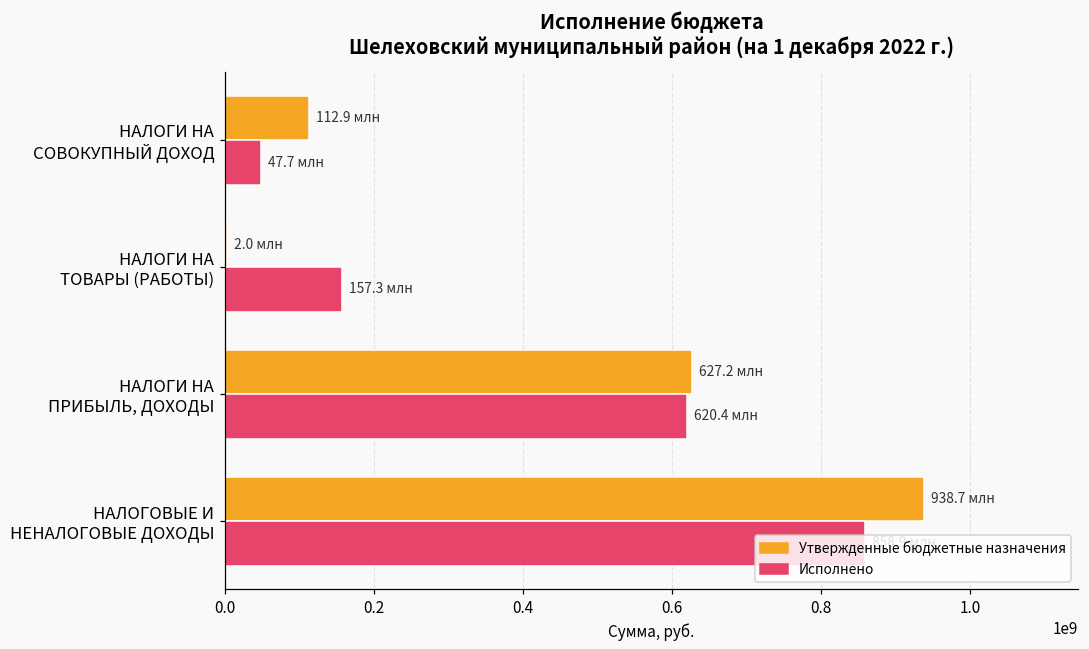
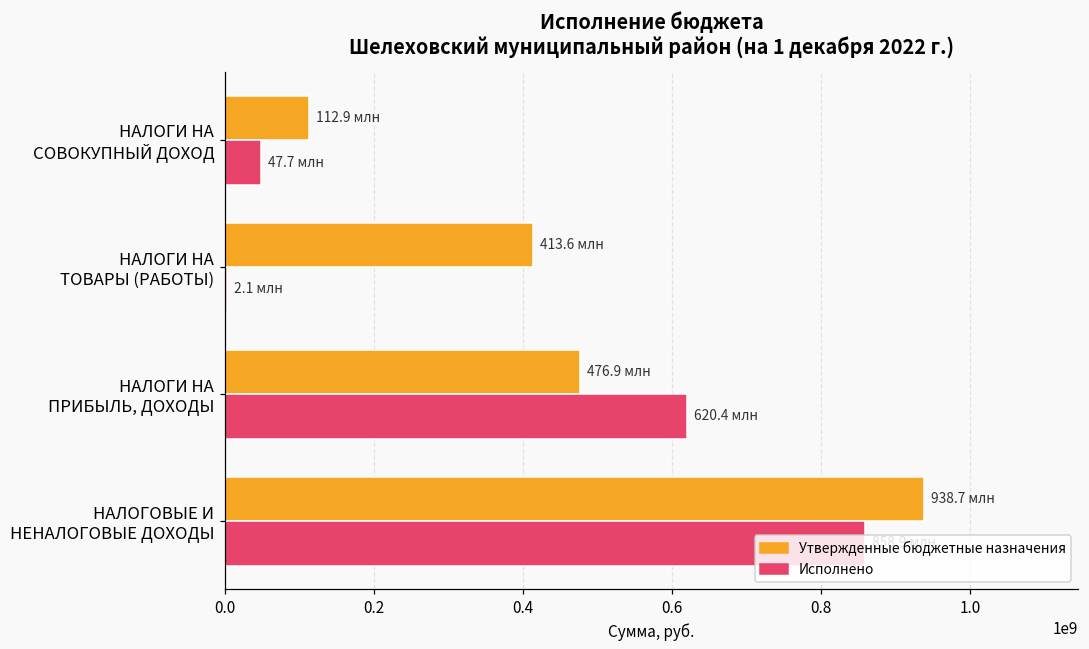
  {
    "Утвержденные бюджетные назначения": {
-     "НАЛОГИ НА ТОВАРЫ (РАБОТЫ)": 2.0,
-     "НАЛОГИ НА ПРИБЫЛЬ, ДОХОДЫ": 627.2
+     "НАЛОГИ НА ТОВАРЫ (РАБОТЫ)": 413.6,
+     "НАЛОГИ НА ПРИБЫЛЬ, ДОХОДЫ": 476.9
    },
    "Исполнено": {
-     "НАЛОГИ НА ТОВАРЫ (РАБОТЫ)": 157.3
+     "НАЛОГИ НА ТОВАРЫ (РАБОТЫ)": 2.1
    }
  }
